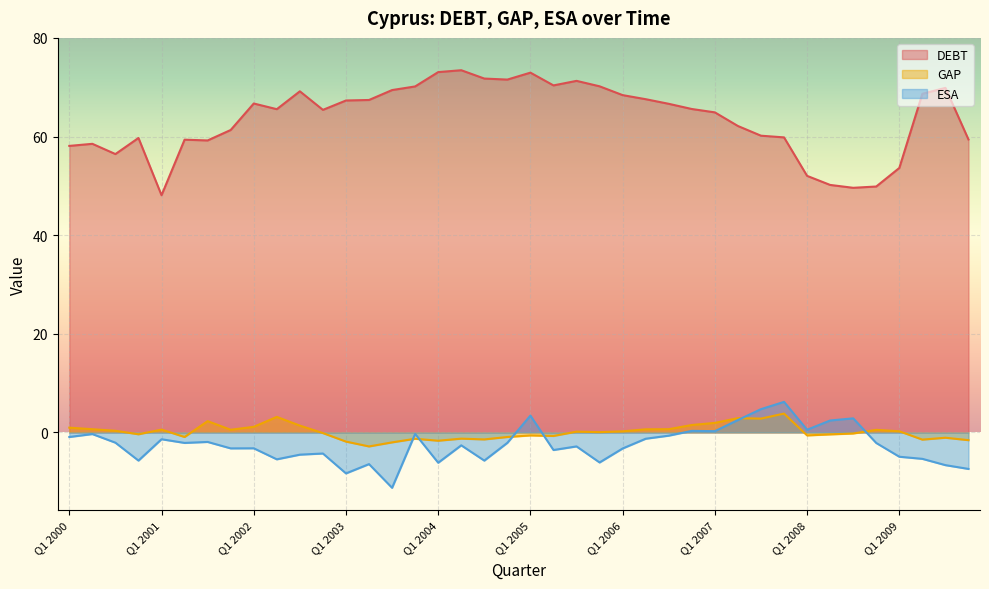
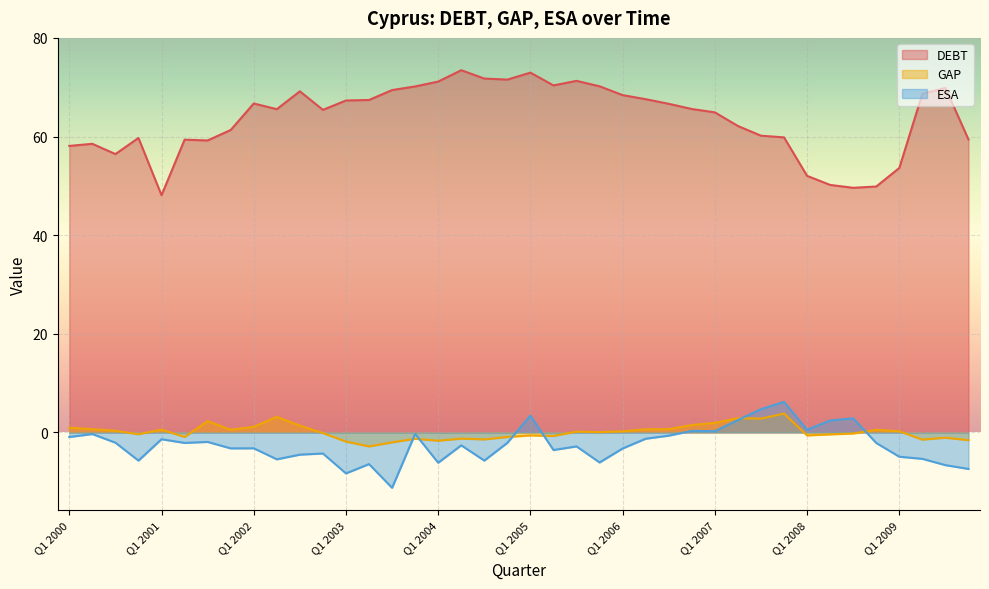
  {
    "DEBT": {
      "Q1 2000": 58,
      "Q1 2001": 48,
      "Q1 2002": 67,
      "Q1 2003": 67,
-     "Q1 2004": 73,
+     "Q1 2004": 71,
      "Q1 2005": 73,
      "Q1 2006": 68,
      "Q1 2007": 65,
      "Q1 2008": 52,
      "Q1 2009": 54
    }
  }
